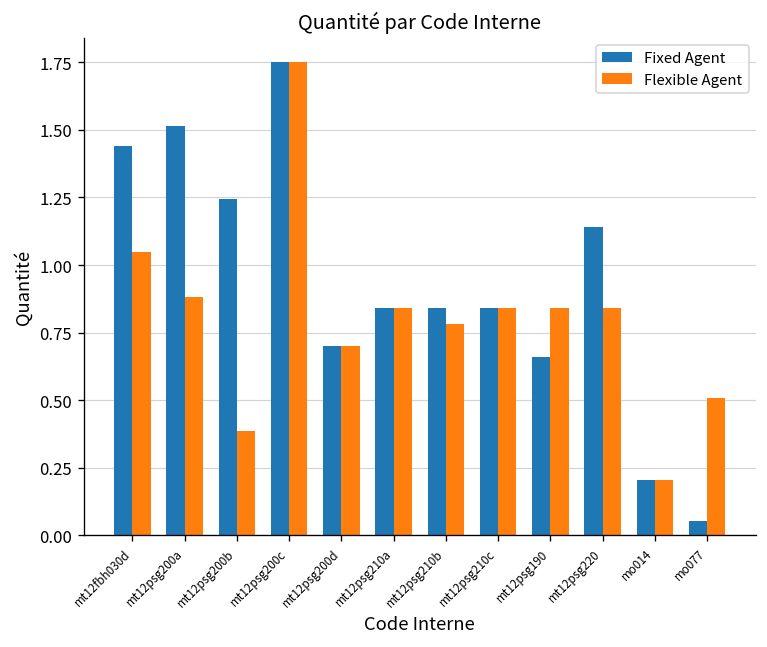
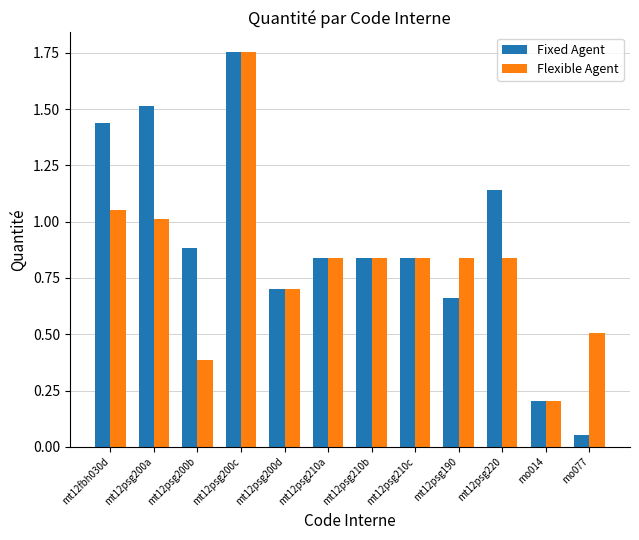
  {
    "Fixed Agent": {
      "mt12fbh030d": 1.44,
      "mt12psg200a": 1.51,
-     "mt12psg200b": 1.24,
+     "mt12psg200b": 0.88,
      "mt12psg200c": 1.75,
      "mt12psg200d": 0.70,
      "mt12psg210a": 0.84,
      "mt12psg210b": 0.84,
      "mt12psg210c": 0.84,
      "mt12psg190": 0.66,
      "mt12psg220": 1.14,
      "mo014": 0.20,
      "mo077": 0.05
    },
    "Flexible Agent": {
      "mt12fbh030d": 1.05,
-     "mt12psg200a": 0.88,
+     "mt12psg200a": 1.01,
      "mt12psg200b": 0.39,
      "mt12psg200c": 1.75,
      "mt12psg200d": 0.70,
      "mt12psg210a": 0.84,
-     "mt12psg210b": 0.78,
+     "mt12psg210b": 0.84,
      "mt12psg210c": 0.84,
      "mt12psg190": 0.84,
      "mt12psg220": 0.84,
      "mo014": 0.20,
      "mo077": 0.51
    }
  }
